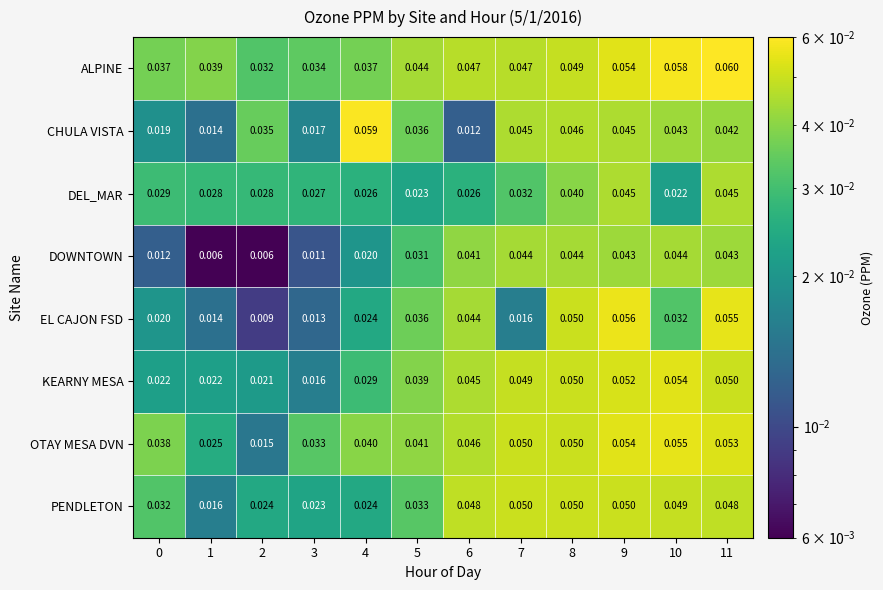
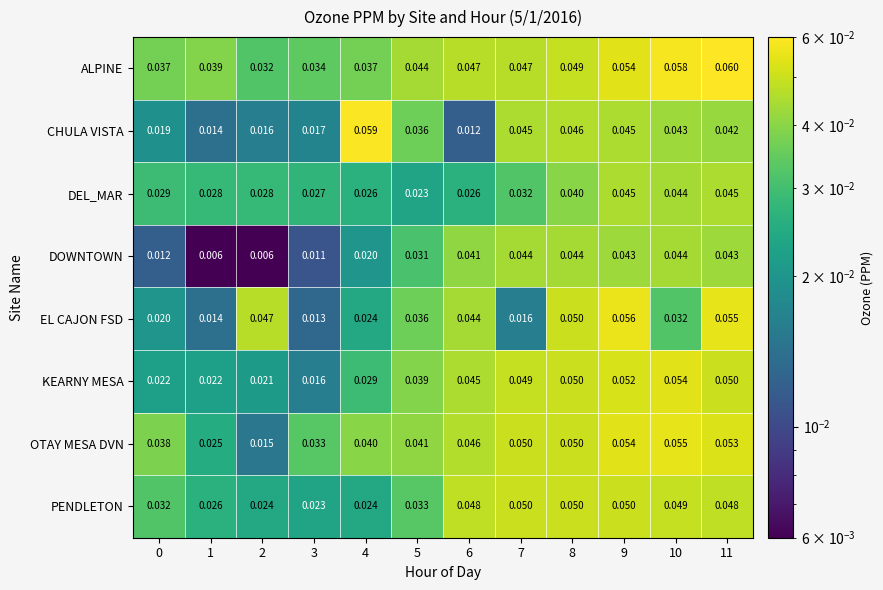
  {
    "ALPINE": {
      "0": 0.037,
      "1": 0.039,
      "2": 0.032,
      "3": 0.034,
      "4": 0.037,
      "5": 0.044,
      "6": 0.047,
      "7": 0.047,
      "8": 0.049,
      "9": 0.054,
      "10": 0.058,
      "11": 0.060
    },
    "CHULA VISTA": {
      "0": 0.019,
      "1": 0.014,
-     "2": 0.035,
+     "2": 0.016,
      "3": 0.017,
      "4": 0.059,
      "5": 0.036,
      "6": 0.012,
      "7": 0.045,
      "8": 0.046,
      "9": 0.045,
      "10": 0.043,
      "11": 0.042
    },
    "DEL_MAR": {
      "0": 0.029,
      "1": 0.028,
      "2": 0.028,
      "3": 0.027,
      "4": 0.026,
      "5": 0.023,
      "6": 0.026,
      "7": 0.032,
      "8": 0.040,
      "9": 0.045,
-     "10": 0.022,
+     "10": 0.044,
      "11": 0.045
    },
    "DOWNTOWN": {
      "0": 0.012,
      "1": 0.006,
      "2": 0.006,
      "3": 0.011,
      "4": 0.020,
      "5": 0.031,
      "6": 0.041,
      "7": 0.044,
      "8": 0.044,
      "9": 0.043,
      "10": 0.044,
      "11": 0.043
    },
    "EL CAJON FSD": {
      "0": 0.020,
      "1": 0.014,
-     "2": 0.009,
+     "2": 0.047,
      "3": 0.013,
      "4": 0.024,
      "5": 0.036,
      "6": 0.044,
      "7": 0.016,
      "8": 0.050,
      "9": 0.056,
      "10": 0.032,
      "11": 0.055
    },
    "KEARNY MESA": {
      "0": 0.022,
      "1": 0.022,
      "2": 0.021,
      "3": 0.016,
      "4": 0.029,
      "5": 0.039,
      "6": 0.045,
      "7": 0.049,
      "8": 0.050,
      "9": 0.052,
      "10": 0.054,
      "11": 0.050
    },
    "OTAY MESA DVN": {
      "0": 0.038,
      "1": 0.025,
      "2": 0.015,
      "3": 0.033,
      "4": 0.040,
      "5": 0.041,
      "6": 0.046,
      "7": 0.050,
      "8": 0.050,
      "9": 0.054,
      "10": 0.055,
      "11": 0.053
    },
    "PENDLETON": {
      "0": 0.032,
-     "1": 0.016,
+     "1": 0.026,
      "2": 0.024,
      "3": 0.023,
      "4": 0.024,
      "5": 0.033,
      "6": 0.048,
      "7": 0.050,
      "8": 0.050,
      "9": 0.050,
      "10": 0.049,
      "11": 0.048
    }
  }
